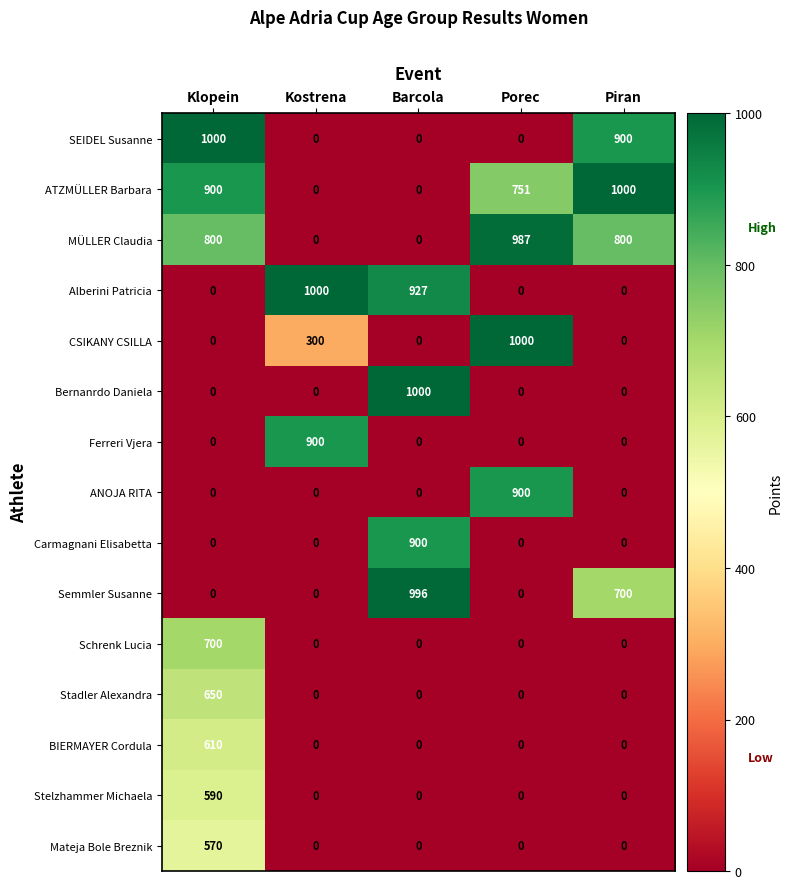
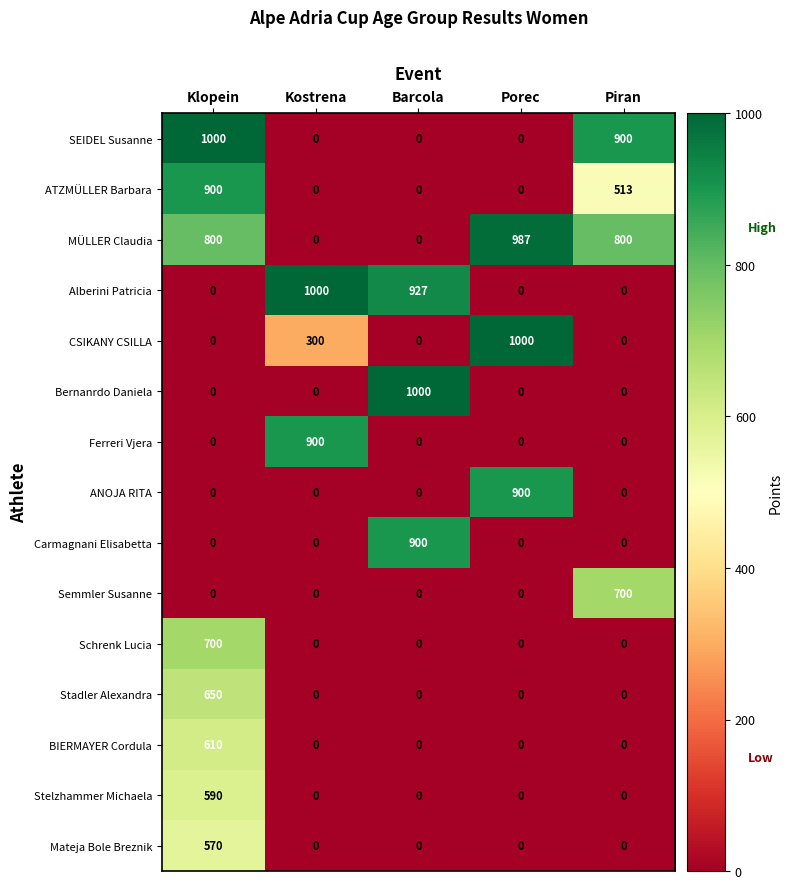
  {
    "SEIDEL Susanne": {
      "Klopein": 1000,
      "Kostrena": 0,
      "Barcola": 0,
      "Porec": 0,
      "Piran": 900
    },
    "ATZMÜLLER Barbara": {
      "Klopein": 900,
      "Kostrena": 0,
      "Barcola": 0,
-     "Porec": 751,
-     "Piran": 1000
+     "Porec": 0,
+     "Piran": 513
    },
    "MÜLLER Claudia": {
      "Klopein": 800,
      "Kostrena": 0,
      "Barcola": 0,
      "Porec": 987,
      "Piran": 800
    },
    "Alberini Patricia": {
      "Klopein": 0,
      "Kostrena": 1000,
      "Barcola": 927,
      "Porec": 0,
      "Piran": 0
    },
    "CSIKANY CSILLA": {
      "Klopein": 0,
      "Kostrena": 300,
      "Barcola": 0,
      "Porec": 1000,
      "Piran": 0
    },
    "Bernanrdo Daniela": {
      "Klopein": 0,
      "Kostrena": 0,
      "Barcola": 1000,
      "Porec": 0,
      "Piran": 0
    },
    "Ferreri Vjera": {
      "Klopein": 0,
      "Kostrena": 900,
      "Barcola": 0,
      "Porec": 0,
      "Piran": 0
    },
    "ANOJA RITA": {
      "Klopein": 0,
      "Kostrena": 0,
      "Barcola": 0,
      "Porec": 900,
      "Piran": 0
    },
    "Carmagnani Elisabetta": {
      "Klopein": 0,
      "Kostrena": 0,
      "Barcola": 900,
      "Porec": 0,
      "Piran": 0
    },
    "Semmler Susanne": {
      "Klopein": 0,
      "Kostrena": 0,
-     "Barcola": 996,
+     "Barcola": 0,
      "Porec": 0,
      "Piran": 700
    },
    "Schrenk Lucia": {
      "Klopein": 700,
      "Kostrena": 0,
      "Barcola": 0,
      "Porec": 0,
      "Piran": 0
    },
    "Stadler Alexandra": {
      "Klopein": 650,
      "Kostrena": 0,
      "Barcola": 0,
      "Porec": 0,
      "Piran": 0
    },
    "BIERMAYER Cordula": {
      "Klopein": 610,
      "Kostrena": 0,
      "Barcola": 0,
      "Porec": 0,
      "Piran": 0
    },
    "Stelzhammer Michaela": {
      "Klopein": 590,
      "Kostrena": 0,
      "Barcola": 0,
      "Porec": 0,
      "Piran": 0
    },
    "Mateja Bole Breznik": {
      "Klopein": 570,
      "Kostrena": 0,
      "Barcola": 0,
      "Porec": 0,
      "Piran": 0
    }
  }
